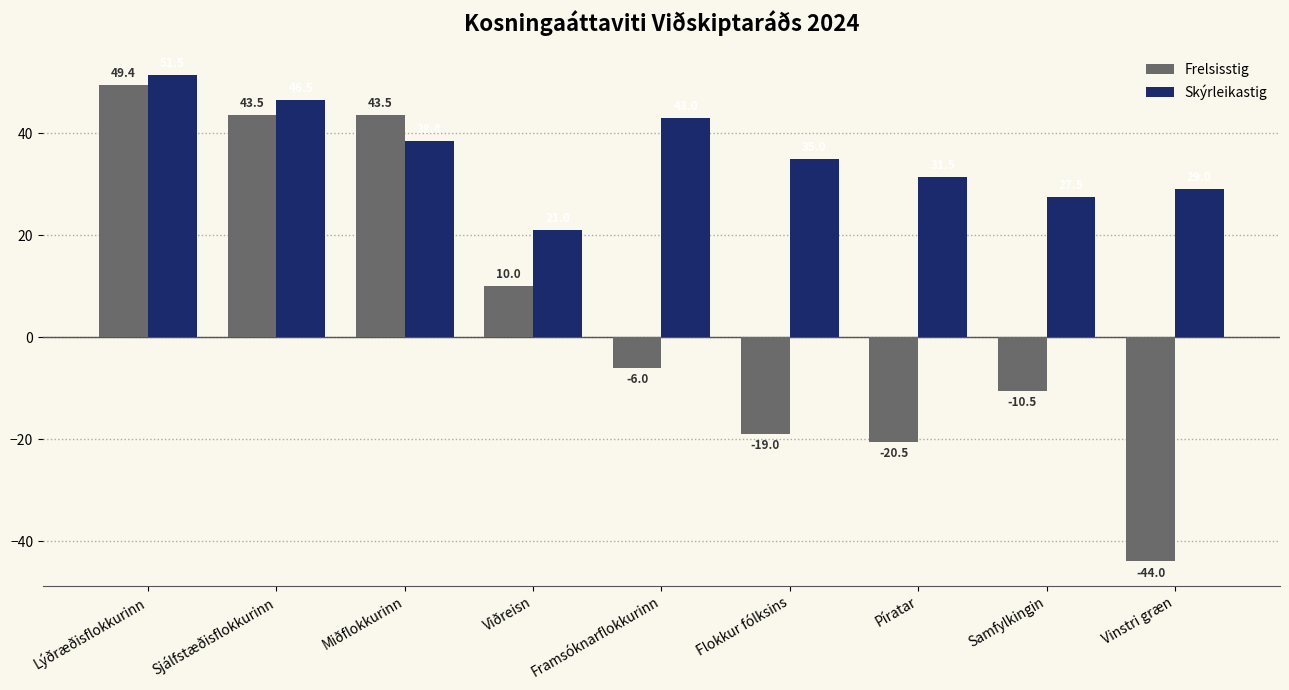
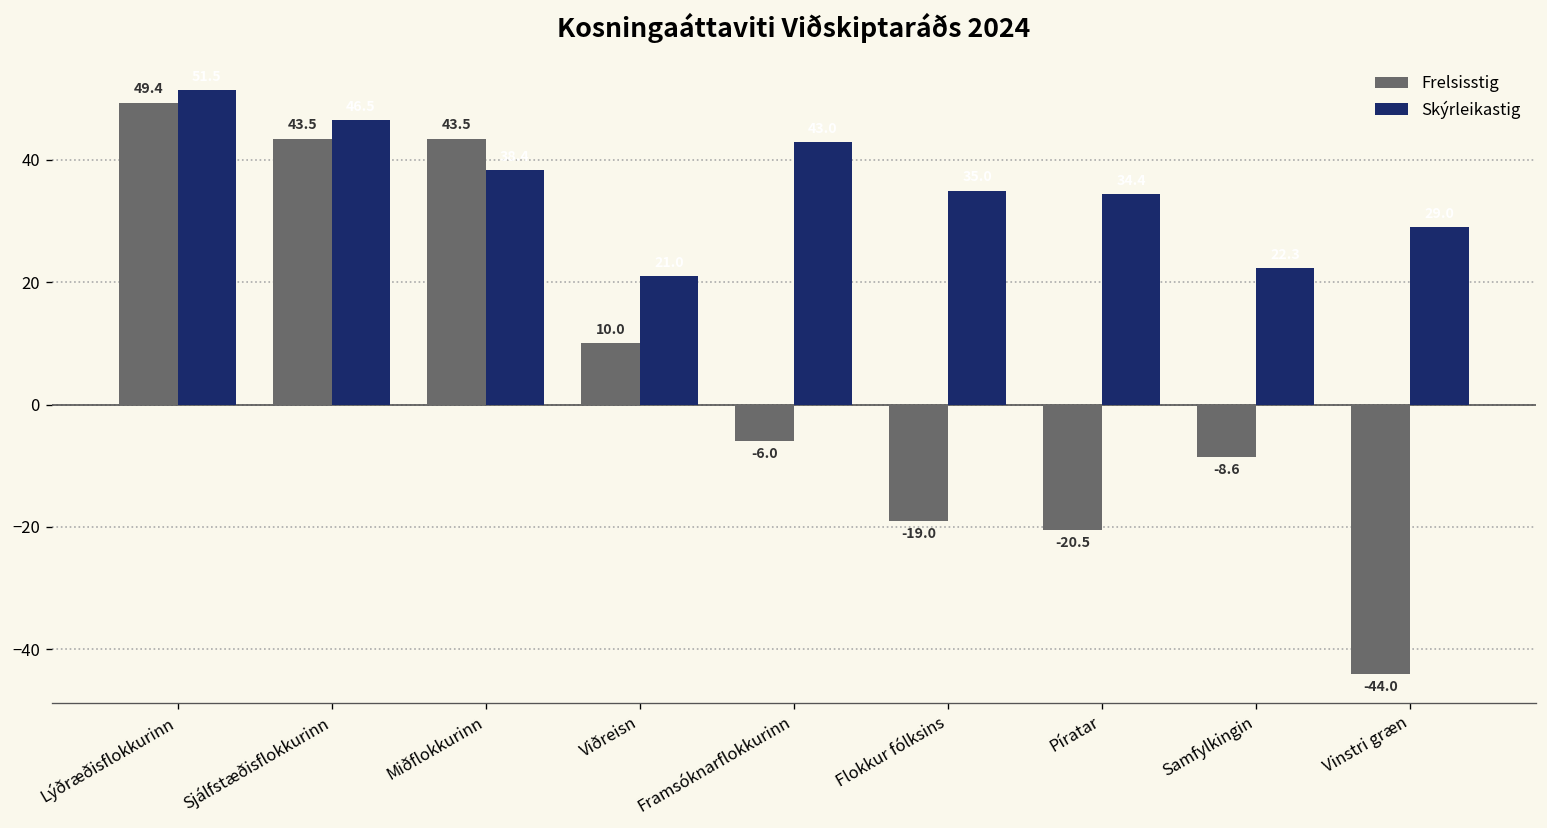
  {
    "Frelsisstig": {
      "Lýðræðisflokkurinn": 49.4,
      "Sjálfstæðisflokkurinn": 43.5,
      "Miðflokkurinn": 43.5,
      "Viðreisn": 10.0,
      "Framsóknarflokkurinn": -6.0,
      "Flokkur fólksins": -19.0,
      "Píratar": -20.5,
-     "Samfylkingin": -10.5,
+     "Samfylkingin": -8.6,
      "Vinstri græn": -44.0
    },
    "Skýrleikastig": {
      "Lýðræðisflokkurinn": 52,
      "Sjálfstæðisflokkurinn": 47,
      "Miðflokkurinn": 38,
      "Viðreisn": 21,
      "Framsóknarflokkurinn": 43,
      "Flokkur fólksins": 35,
-     "Píratar": 32,
-     "Samfylkingin": 28,
+     "Píratar": 34,
+     "Samfylkingin": 22,
      "Vinstri græn": 29
    }
  }
